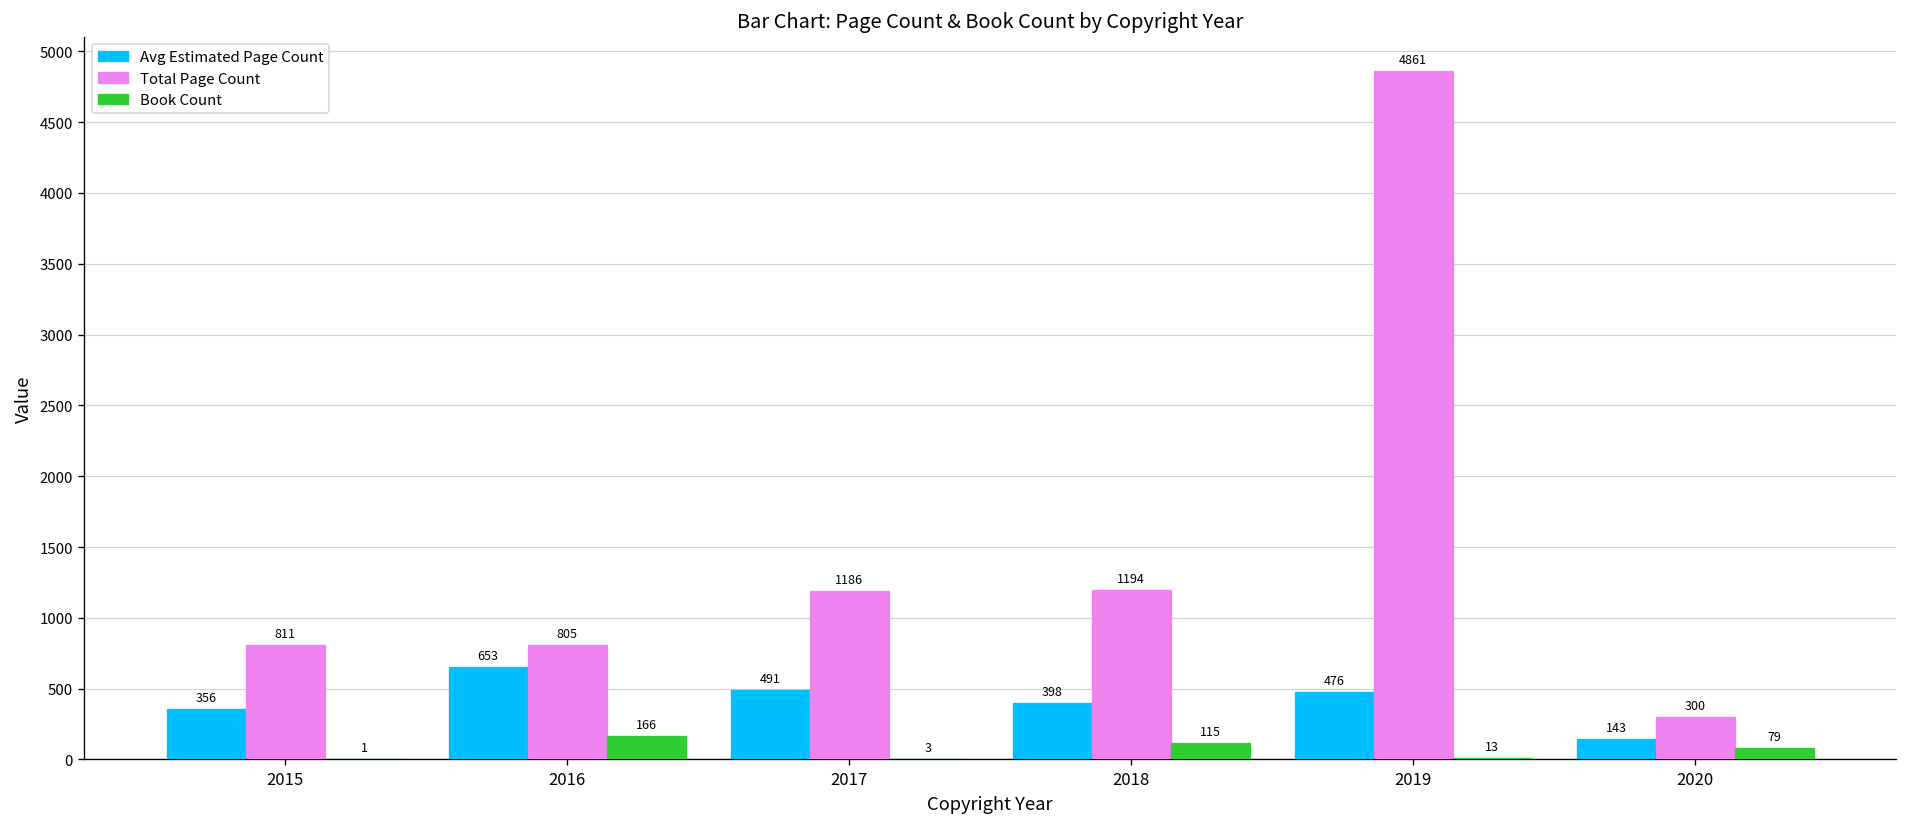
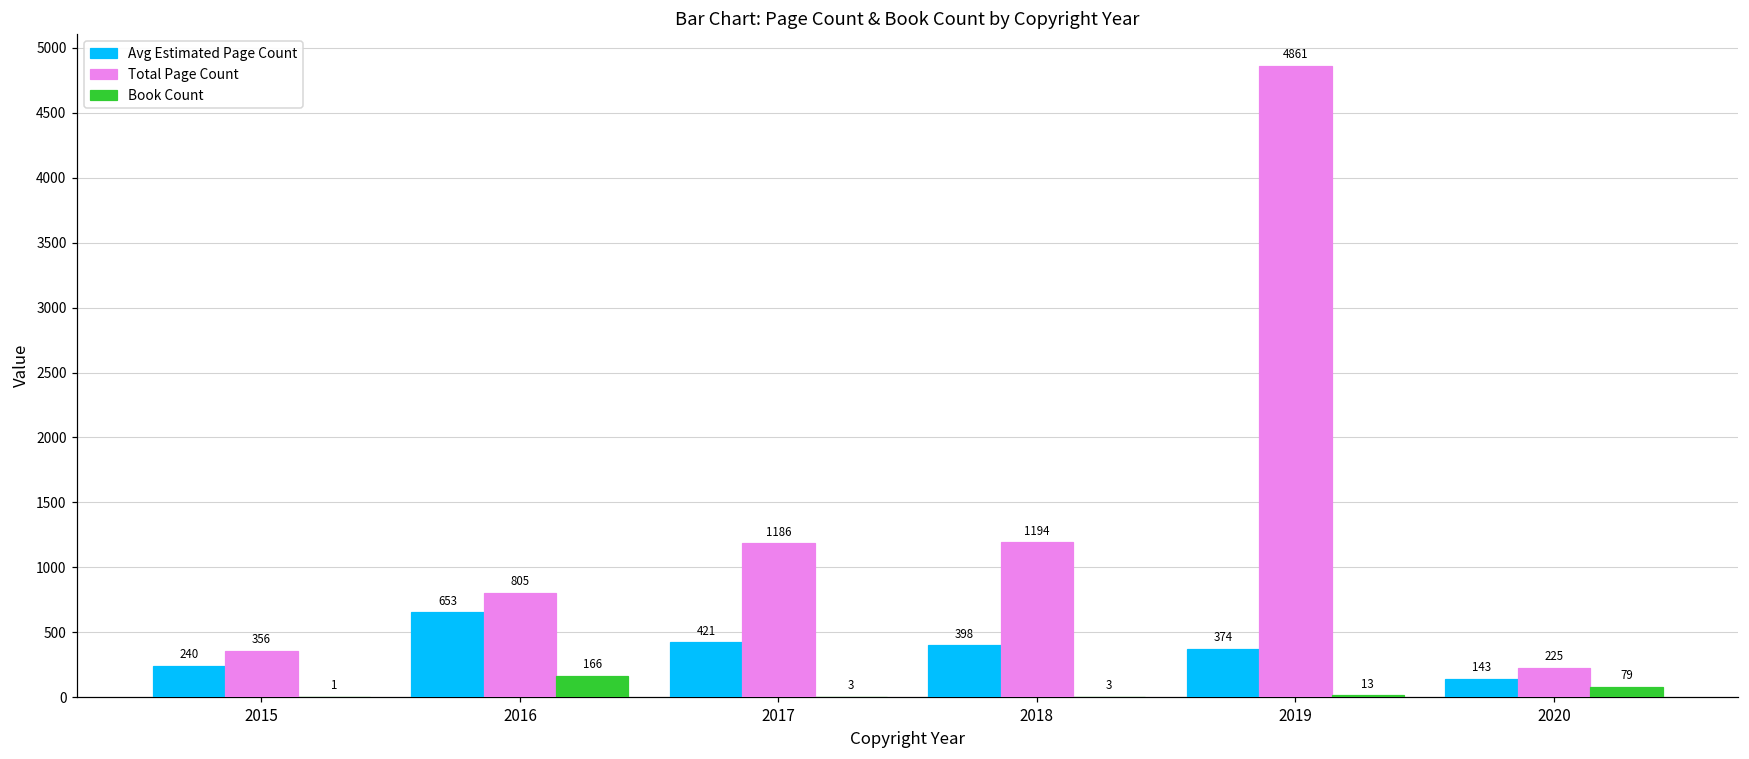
  {
    "Avg Estimated Page Count": {
-     "2015": 356,
+     "2015": 240,
      "2016": 653,
-     "2017": 491,
+     "2017": 421,
      "2018": 398,
-     "2019": 476,
+     "2019": 374,
      "2020": 143
    },
    "Total Page Count": {
-     "2015": 811,
+     "2015": 356,
      "2016": 805,
      "2017": 1186,
      "2018": 1194,
      "2019": 4861,
-     "2020": 300
+     "2020": 225
    },
    "Book Count": {
      "2015": 1,
      "2016": 166,
      "2017": 3,
-     "2018": 115,
+     "2018": 3,
      "2019": 13,
      "2020": 79
    }
  }
